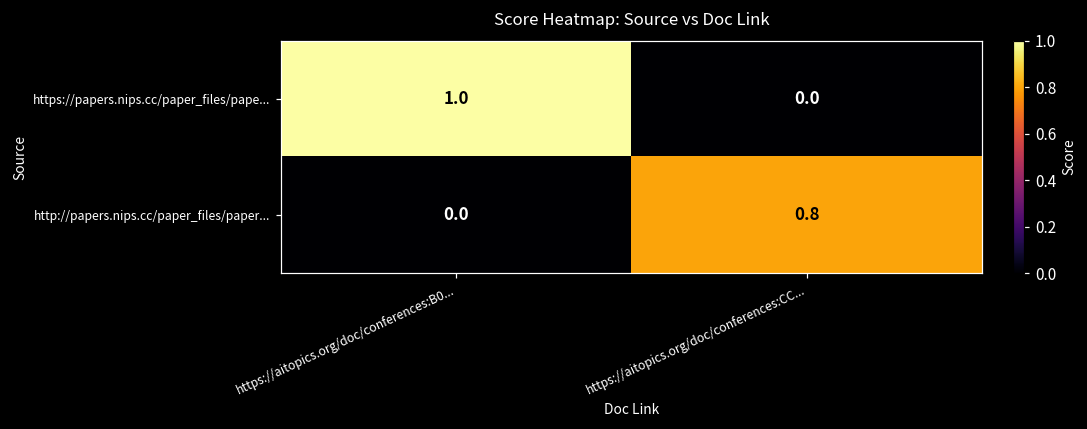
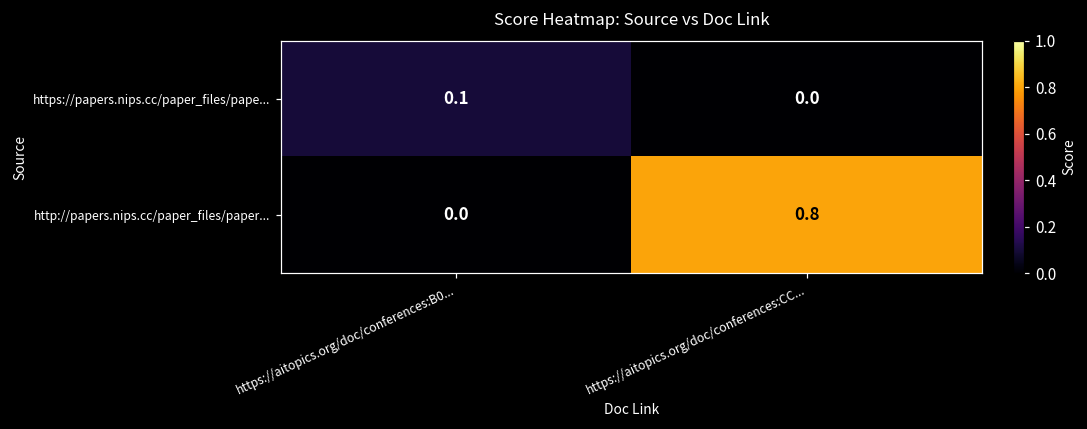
  {
    "https://papers.nips.cc/paper_files/pape...": {
-     "https://aitopics.org/doc/conferences:B0...": 1.0,
+     "https://aitopics.org/doc/conferences:B0...": 0.1,
      "https://aitopics.org/doc/conferences:CC...": 0.0
    },
    "http://papers.nips.cc/paper_files/paper...": {
      "https://aitopics.org/doc/conferences:B0...": 0.0,
      "https://aitopics.org/doc/conferences:CC...": 0.8
    }
  }
